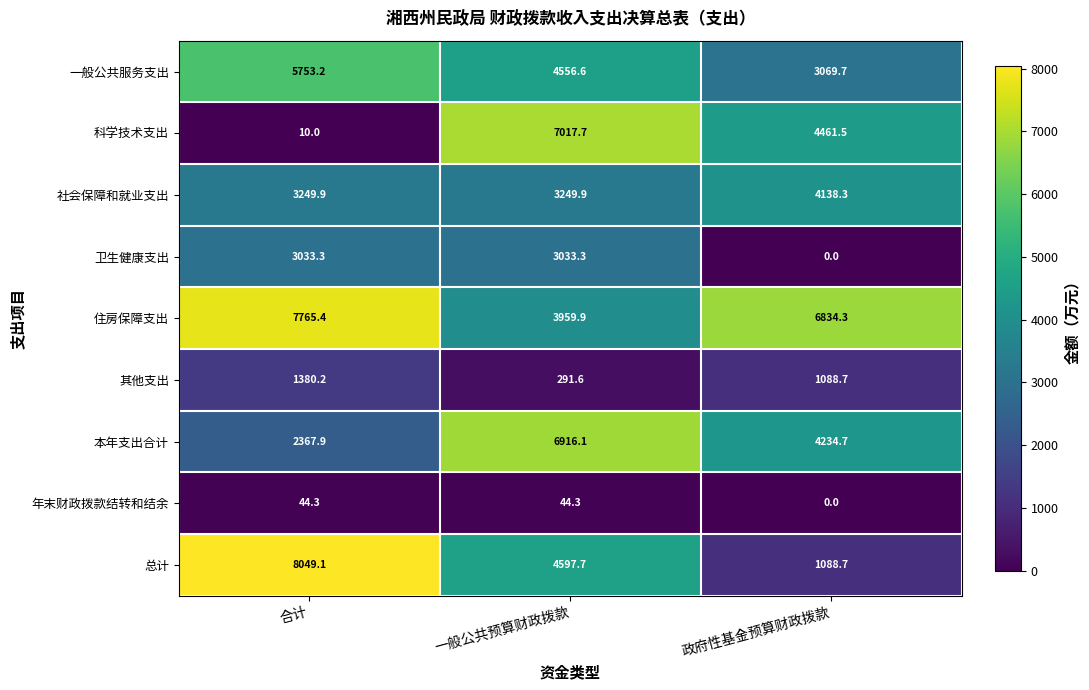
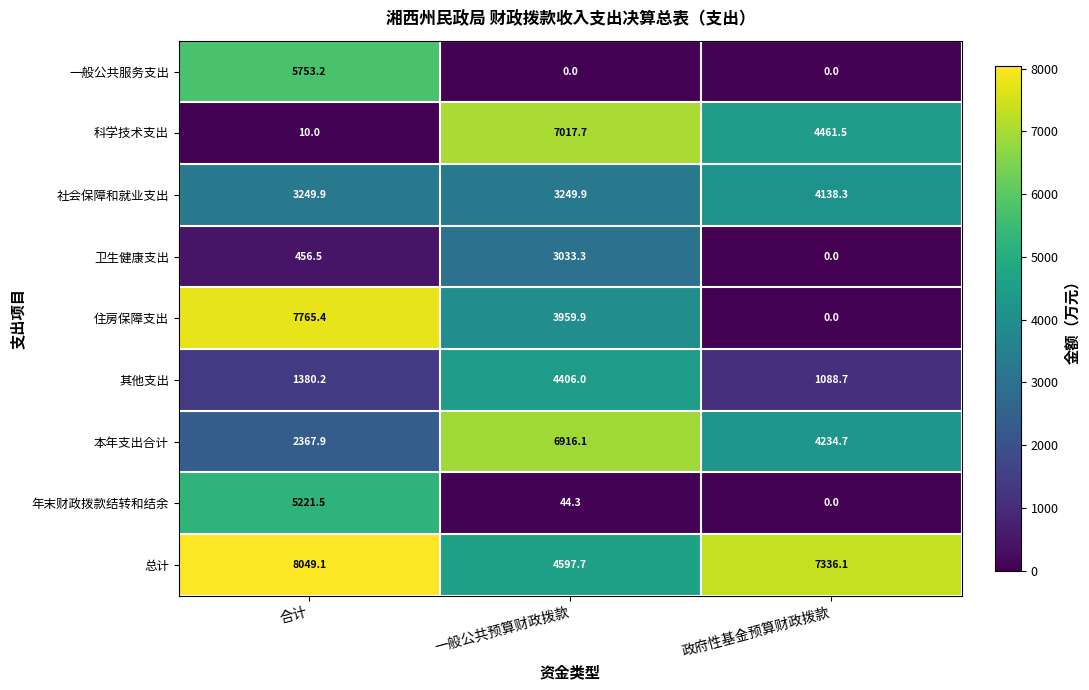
  {
    "一般公共服务支出": {
      "合计": 5753.2,
-     "一般公共预算财政拨款": 4556.6,
-     "政府性基金预算财政拨款": 3069.7
+     "一般公共预算财政拨款": 0.0,
+     "政府性基金预算财政拨款": 0.0
    },
    "科学技术支出": {
      "合计": 10.0,
      "一般公共预算财政拨款": 7017.7,
      "政府性基金预算财政拨款": 4461.5
    },
    "社会保障和就业支出": {
      "合计": 3249.9,
      "一般公共预算财政拨款": 3249.9,
      "政府性基金预算财政拨款": 4138.3
    },
    "卫生健康支出": {
-     "合计": 3033.3,
+     "合计": 456.5,
      "一般公共预算财政拨款": 3033.3,
      "政府性基金预算财政拨款": 0.0
    },
    "住房保障支出": {
      "合计": 7765.4,
      "一般公共预算财政拨款": 3959.9,
-     "政府性基金预算财政拨款": 6834.3
+     "政府性基金预算财政拨款": 0.0
    },
    "其他支出": {
      "合计": 1380.2,
-     "一般公共预算财政拨款": 291.6,
+     "一般公共预算财政拨款": 4406.0,
      "政府性基金预算财政拨款": 1088.7
    },
    "本年支出合计": {
      "合计": 2367.9,
      "一般公共预算财政拨款": 6916.1,
      "政府性基金预算财政拨款": 4234.7
    },
    "年末财政拨款结转和结余": {
-     "合计": 44.3,
+     "合计": 5221.5,
      "一般公共预算财政拨款": 44.3,
      "政府性基金预算财政拨款": 0.0
    },
    "总计": {
      "合计": 8049.1,
      "一般公共预算财政拨款": 4597.7,
-     "政府性基金预算财政拨款": 1088.7
+     "政府性基金预算财政拨款": 7336.1
    }
  }
